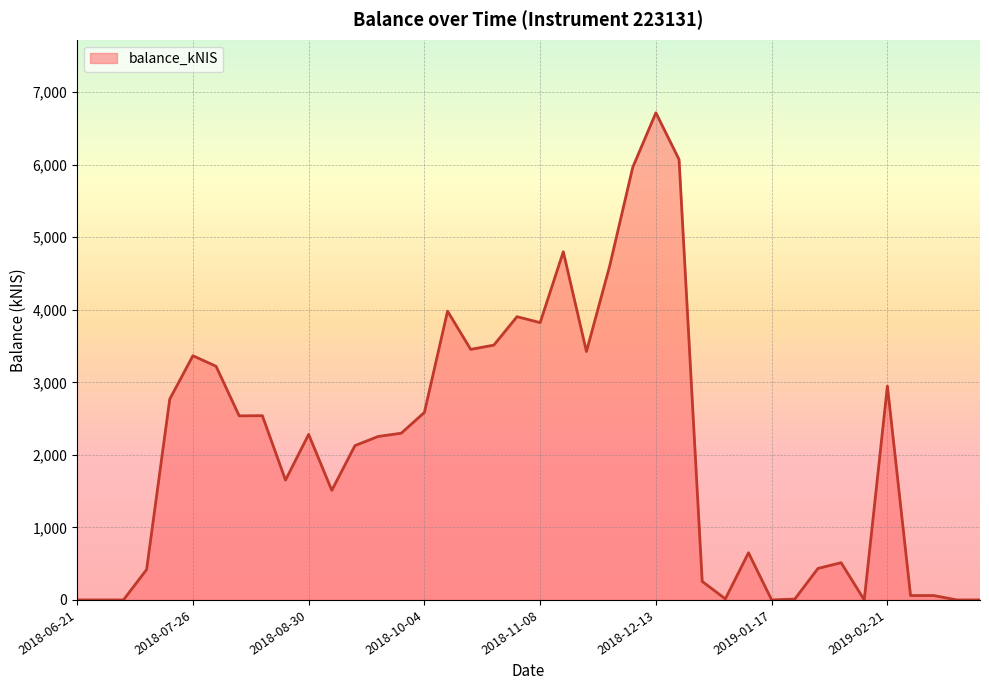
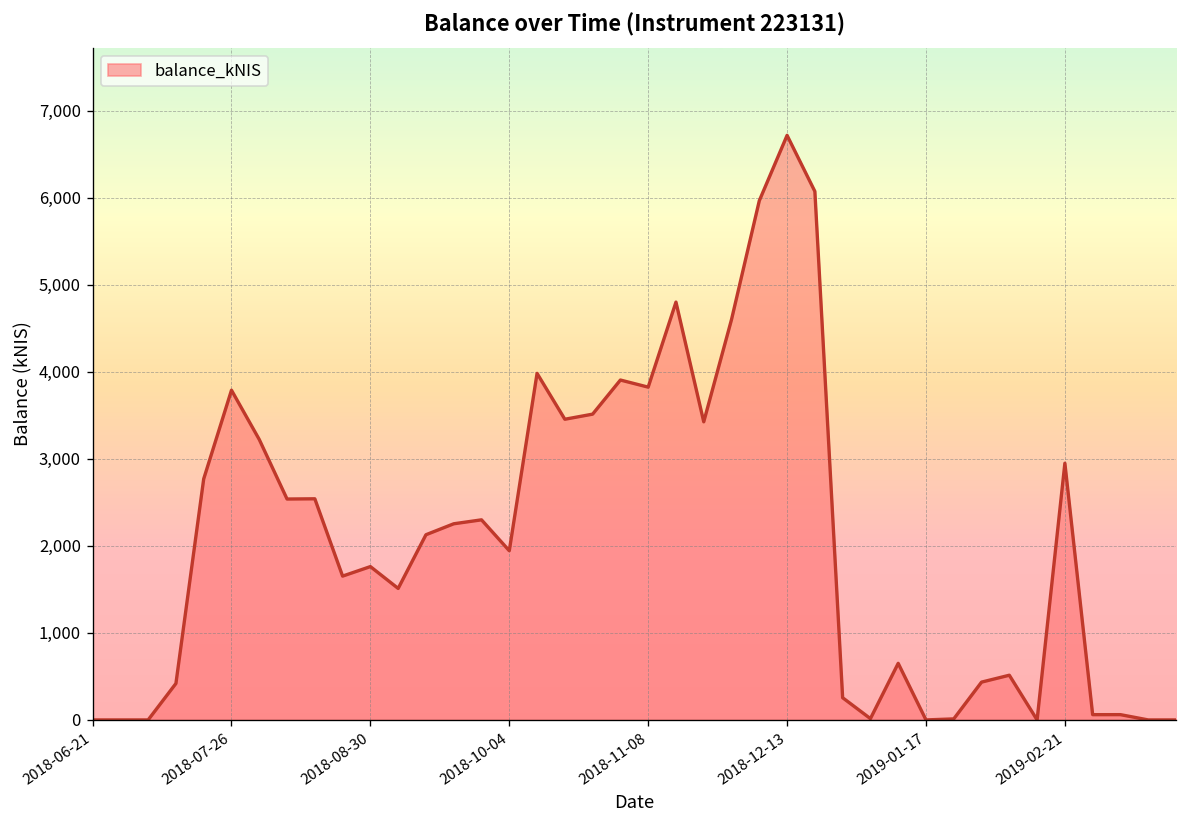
  {
    "2018-06-21": "0",
-   "2018-07-26": "3,400",
-   "2018-08-30": "2,300",
-   "2018-10-04": "2,600",
+   "2018-07-26": "3,800",
+   "2018-08-30": "1,800",
+   "2018-10-04": "1,900",
    "2018-11-08": "3,800",
    "2018-12-13": "6,700",
    "2019-01-17": "0",
    "2019-02-21": "2,900"
  }
